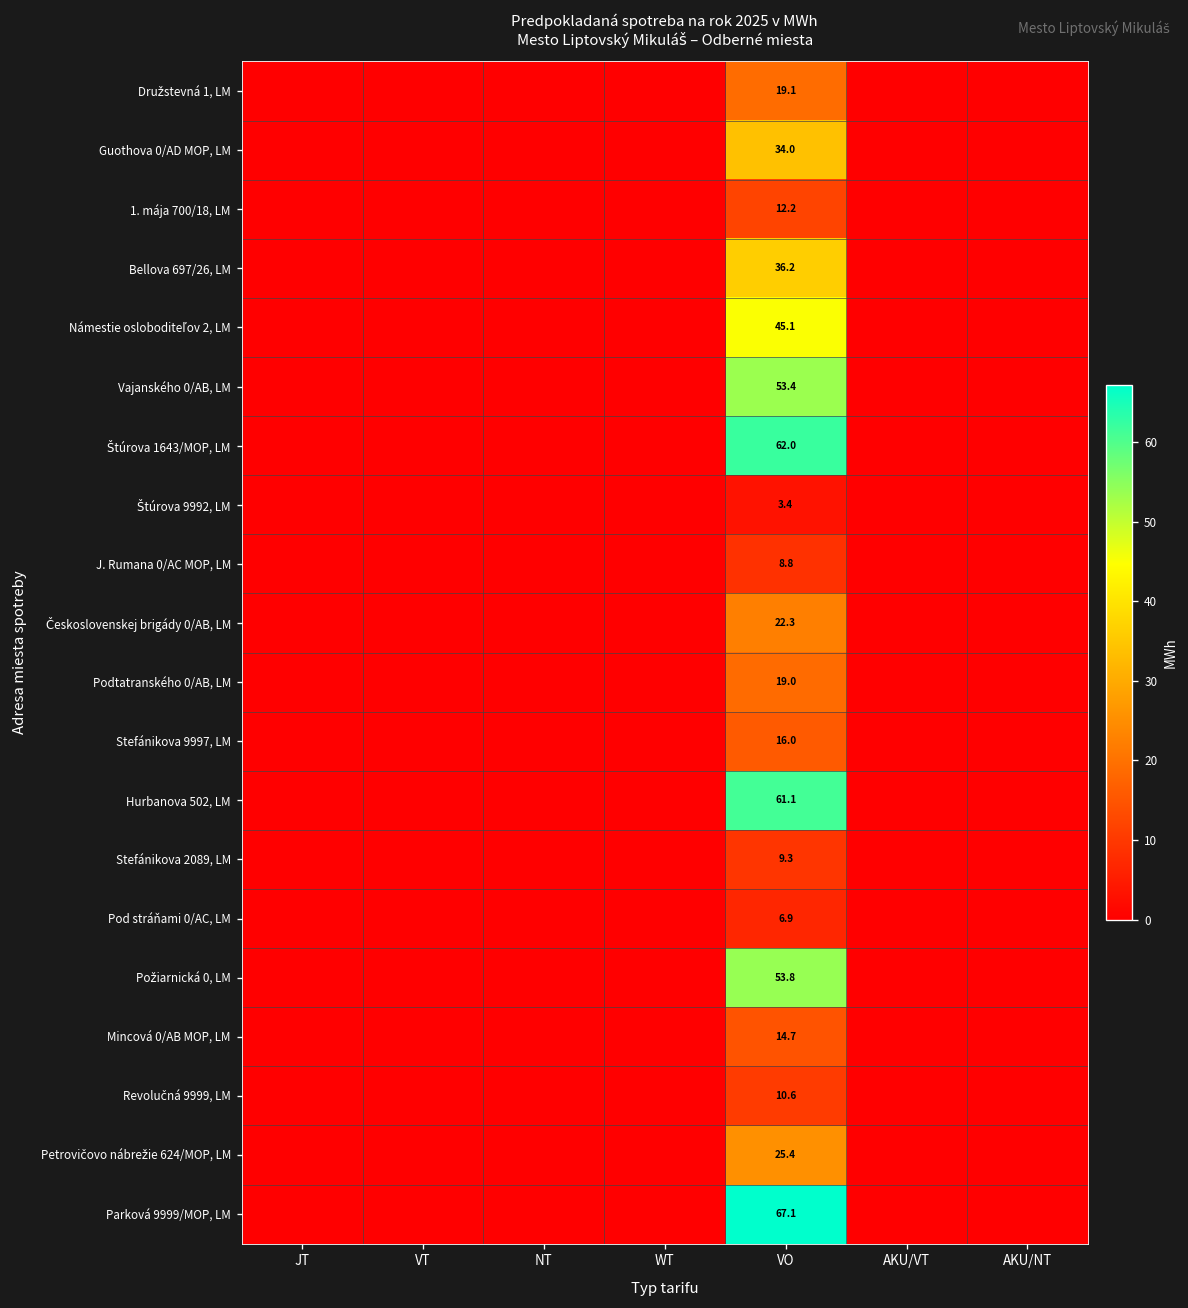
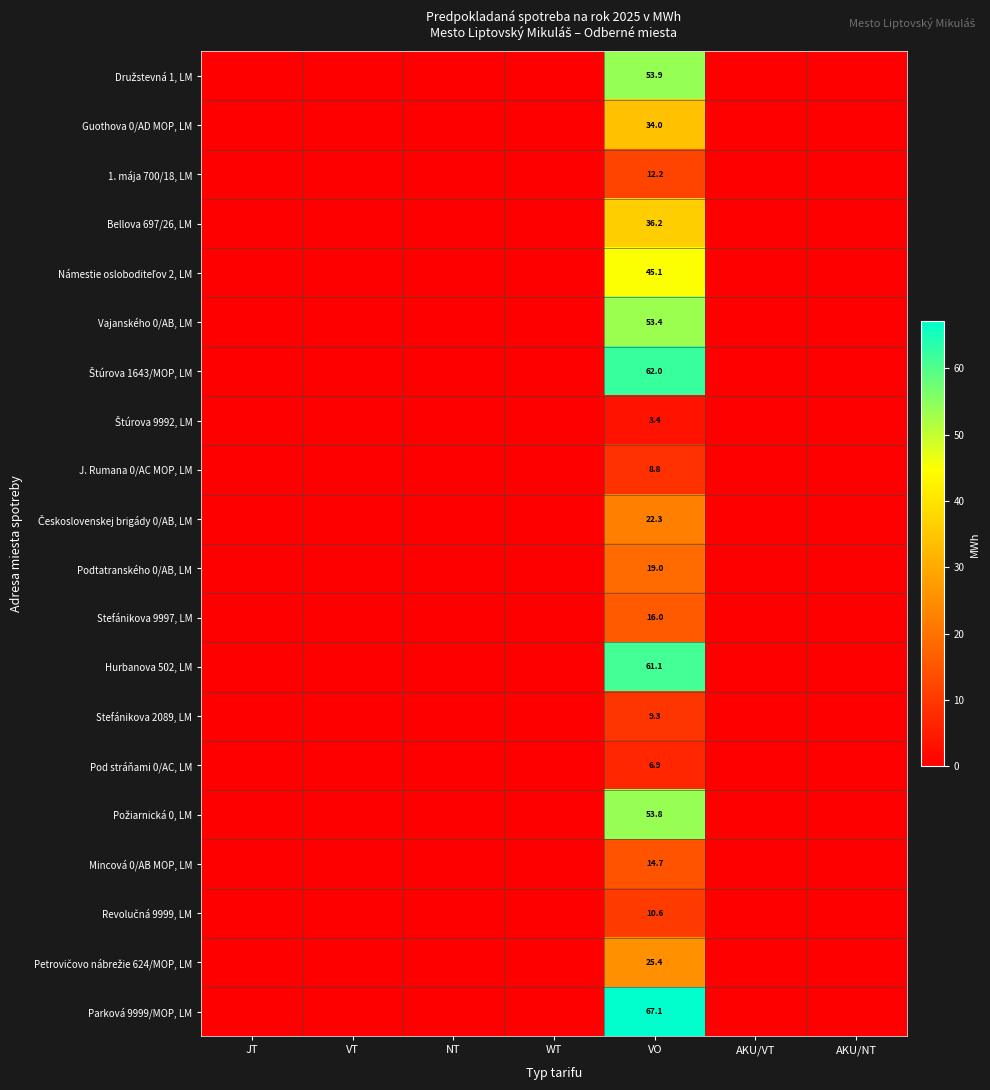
  {
    "Družstevná 1, LM": {
-     "VO": 19.1
+     "VO": 53.9
    },
    "Guothova 0/AD MOP, LM": {
      "VO": 34.0
    },
    "1. mája 700/18, LM": {
      "VO": 12.2
    },
    "Bellova 697/26, LM": {
      "VO": 36.2
    },
    "Námestie osloboditeľov 2, LM": {
      "VO": 45.1
    },
    "Vajanského 0/AB, LM": {
      "VO": 53.4
    },
    "Štúrova 1643/MOP, LM": {
      "VO": 62.0
    },
    "Štúrova 9992, LM": {
      "VO": 3.4
    },
    "J. Rumana 0/AC MOP, LM": {
      "VO": 8.8
    },
    "Československej brigády 0/AB, LM": {
      "VO": 22.3
    },
    "Podtatranského 0/AB, LM": {
      "VO": 19.0
    },
    "Stefánikova 9997, LM": {
      "VO": 16.0
    },
    "Hurbanova 502, LM": {
      "VO": 61.1
    },
    "Stefánikova 2089, LM": {
      "VO": 9.3
    },
    "Pod stráňami 0/AC, LM": {
      "VO": 6.9
    },
    "Požiarnická 0, LM": {
      "VO": 53.8
    },
    "Mincová 0/AB MOP, LM": {
      "VO": 14.7
    },
    "Revolučná 9999, LM": {
      "VO": 10.6
    },
    "Petrovičovo nábrežie 624/MOP, LM": {
      "VO": 25.4
    },
    "Parková 9999/MOP, LM": {
      "VO": 67.1
    }
  }
